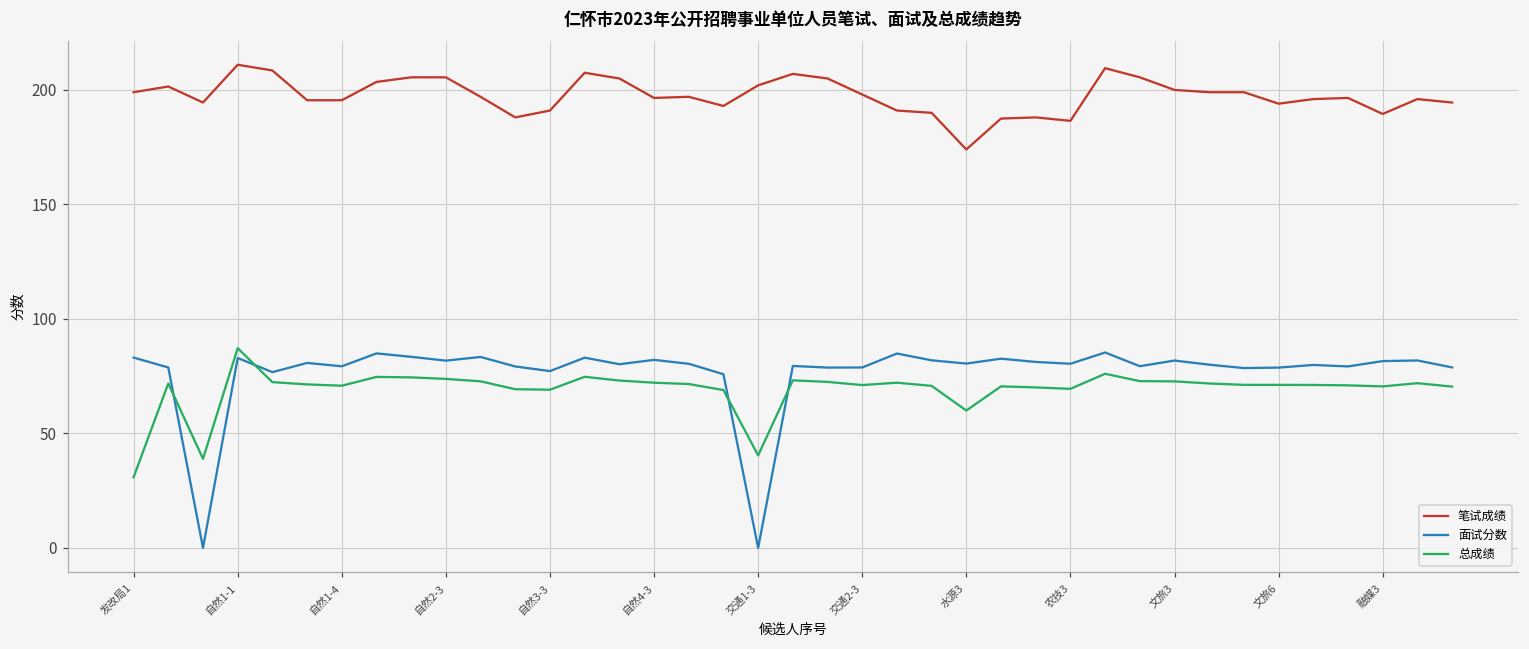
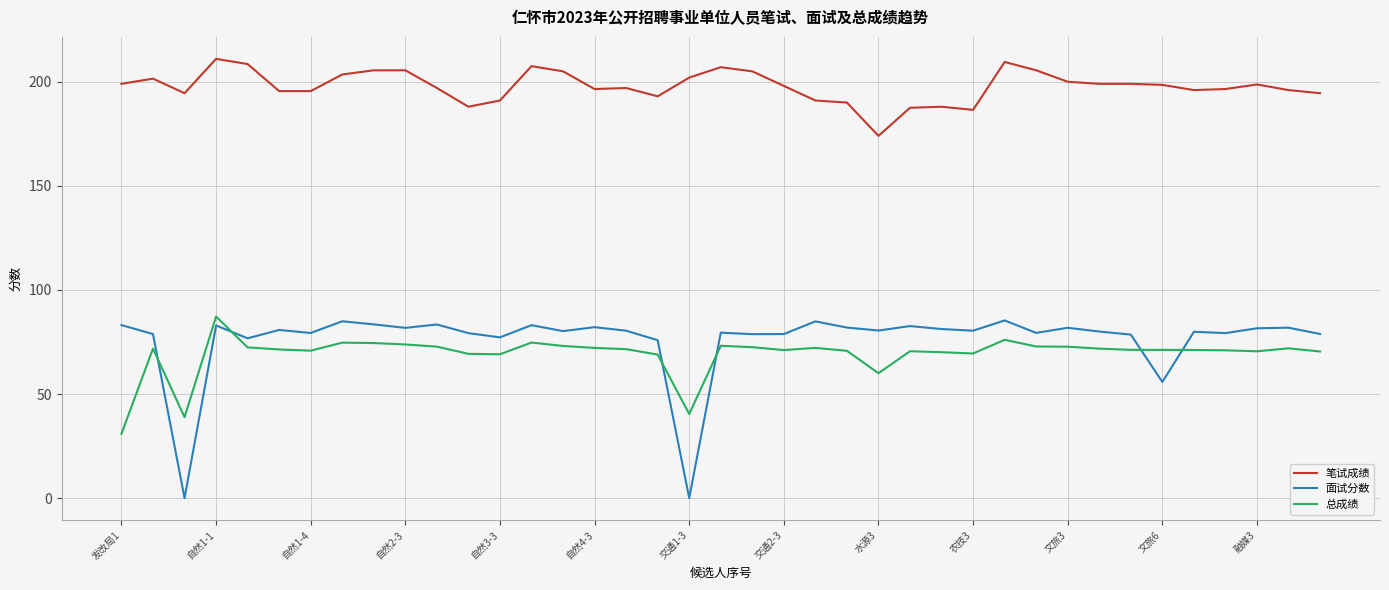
  {
    "笔试成绩": {
      "发改局1": 199,
      "自然1-1": 211,
      "自然1-4": 196,
      "自然2-3": 206,
      "自然3-3": 191,
      "自然4-3": 197,
      "交通1-3": 202,
      "交通2-3": 198,
      "水源3": 174,
      "农技3": 187,
      "文旅3": 200,
-     "文旅6": 194,
-     "融媒3": 190
+     "文旅6": 199,
+     "融媒3": 199
    },
    "面试分数": {
      "发改局1": 83,
      "自然1-1": 83,
      "自然1-4": 79,
      "自然2-3": 82,
      "自然3-3": 77,
      "自然4-3": 82,
      "交通1-3": 0,
      "交通2-3": 79,
      "水源3": 81,
      "农技3": 80,
      "文旅3": 82,
-     "文旅6": 79,
+     "文旅6": 56,
      "融媒3": 82
    },
    "总成绩": {
      "发改局1": 31,
      "自然1-1": 87,
      "自然1-4": 71,
      "自然2-3": 74,
      "自然3-3": 69,
      "自然4-3": 72,
      "交通1-3": 40,
      "交通2-3": 71,
      "水源3": 60,
      "农技3": 69,
      "文旅3": 73,
      "文旅6": 71,
      "融媒3": 71
    }
  }
